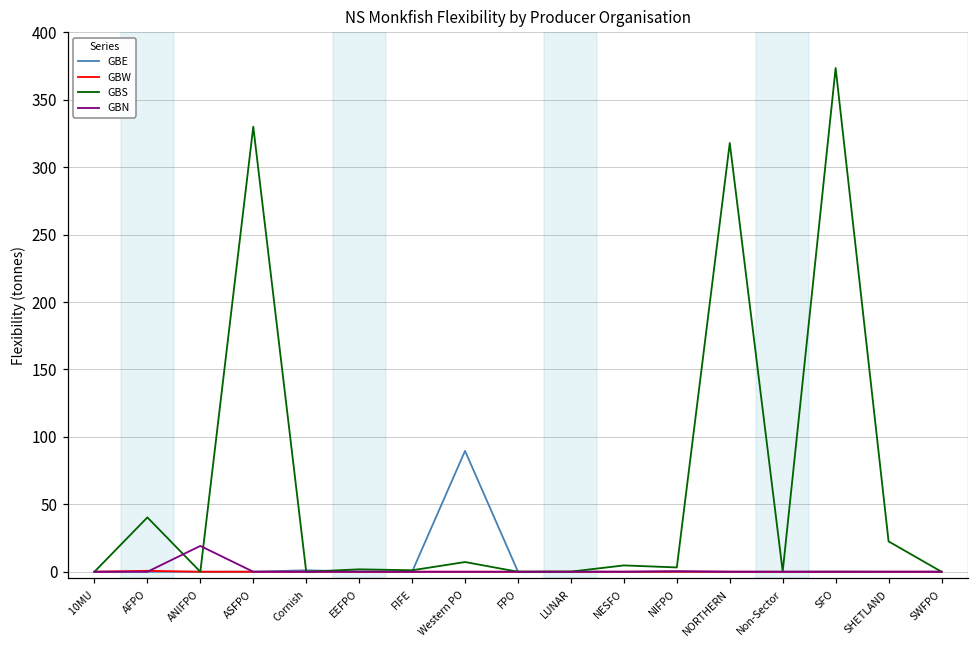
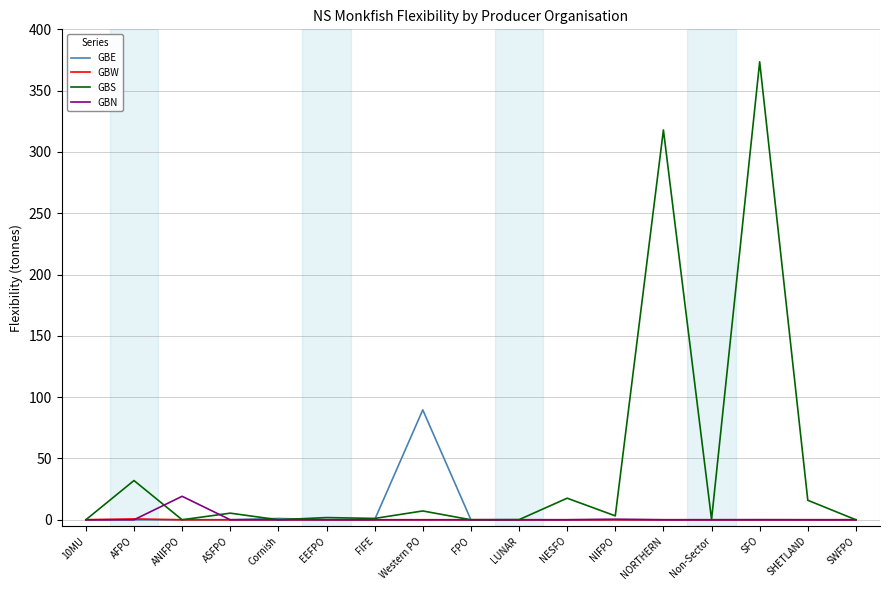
  {
    "GBE": {
      "Western PO": 90
    },
    "GBS": {
-     "AFPO": 40,
-     "ASFPO": 330,
+     "AFPO": 32,
+     "ASFPO": 5,
      "Western PO": 7,
-     "NESFO": 5,
+     "NESFO": 18,
      "NIFPO": 3,
      "NORTHERN": 318,
      "SFO": 374,
-     "SHETLAND": 23
+     "SHETLAND": 16
    },
    "GBN": {
      "ANIFPO": 19
    }
  }
